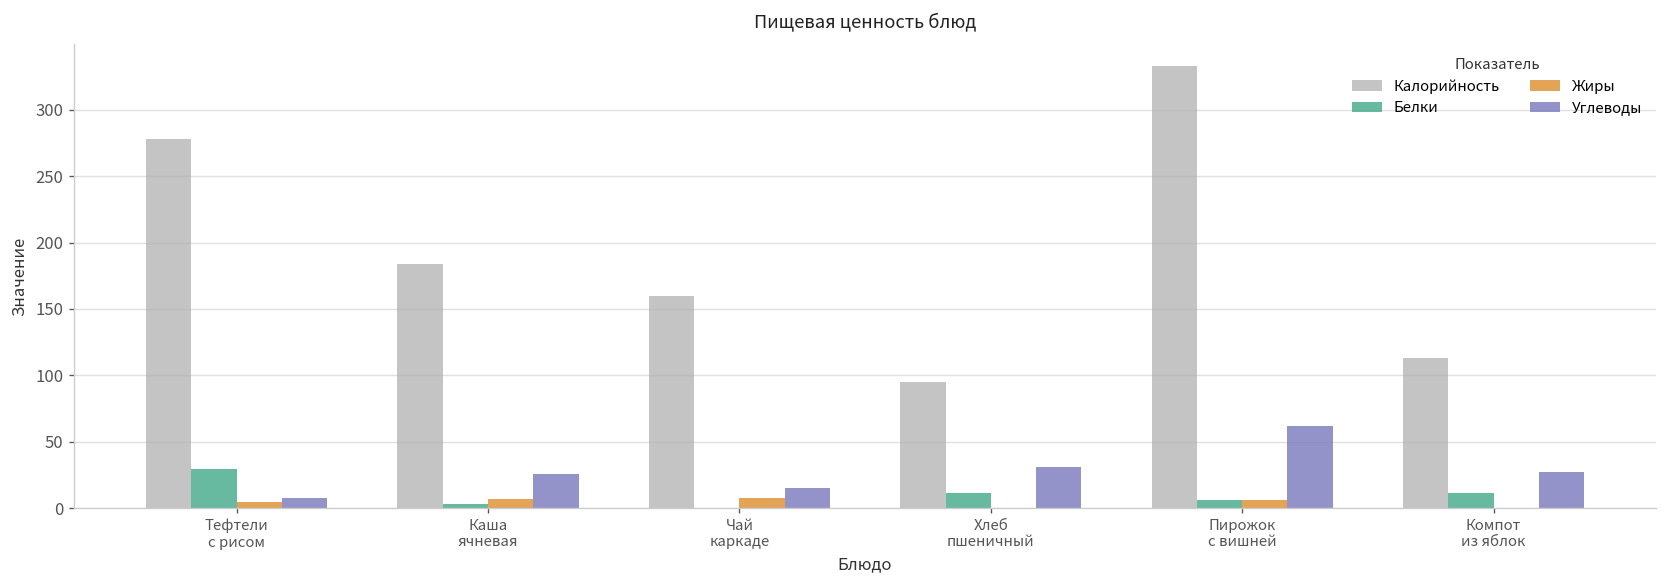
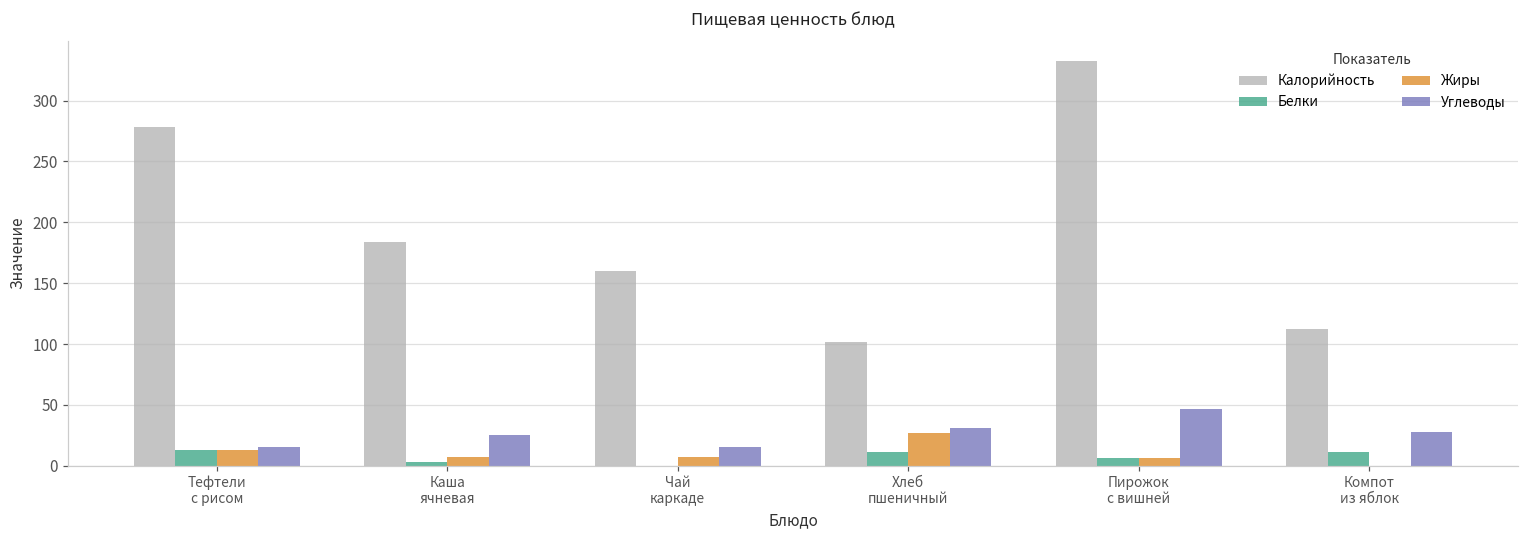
  {
    "Калорийность": {
      "Тефтели с рисом": 278,
      "Каша ячневая": 184,
      "Чай каркаде": 160,
-     "Хлеб пшеничный": 95,
+     "Хлеб пшеничный": 102,
      "Пирожок с вишней": 333,
      "Компот из яблок": 113
    },
    "Белки": {
-     "Тефтели с рисом": 30,
+     "Тефтели с рисом": 13,
      "Каша ячневая": 3,
      "Хлеб пшеничный": 11,
      "Пирожок с вишней": 6,
      "Компот из яблок": 11
    },
    "Жиры": {
-     "Тефтели с рисом": 5,
+     "Тефтели с рисом": 13,
      "Каша ячневая": 7,
      "Чай каркаде": 7,
-     "Хлеб пшеничный": 0,
+     "Хлеб пшеничный": 27,
      "Пирожок с вишней": 6
    },
    "Углеводы": {
-     "Тефтели с рисом": 7,
+     "Тефтели с рисом": 16,
      "Каша ячневая": 26,
      "Чай каркаде": 15,
      "Хлеб пшеничный": 31,
-     "Пирожок с вишней": 62,
+     "Пирожок с вишней": 46,
      "Компот из яблок": 28
    }
  }
